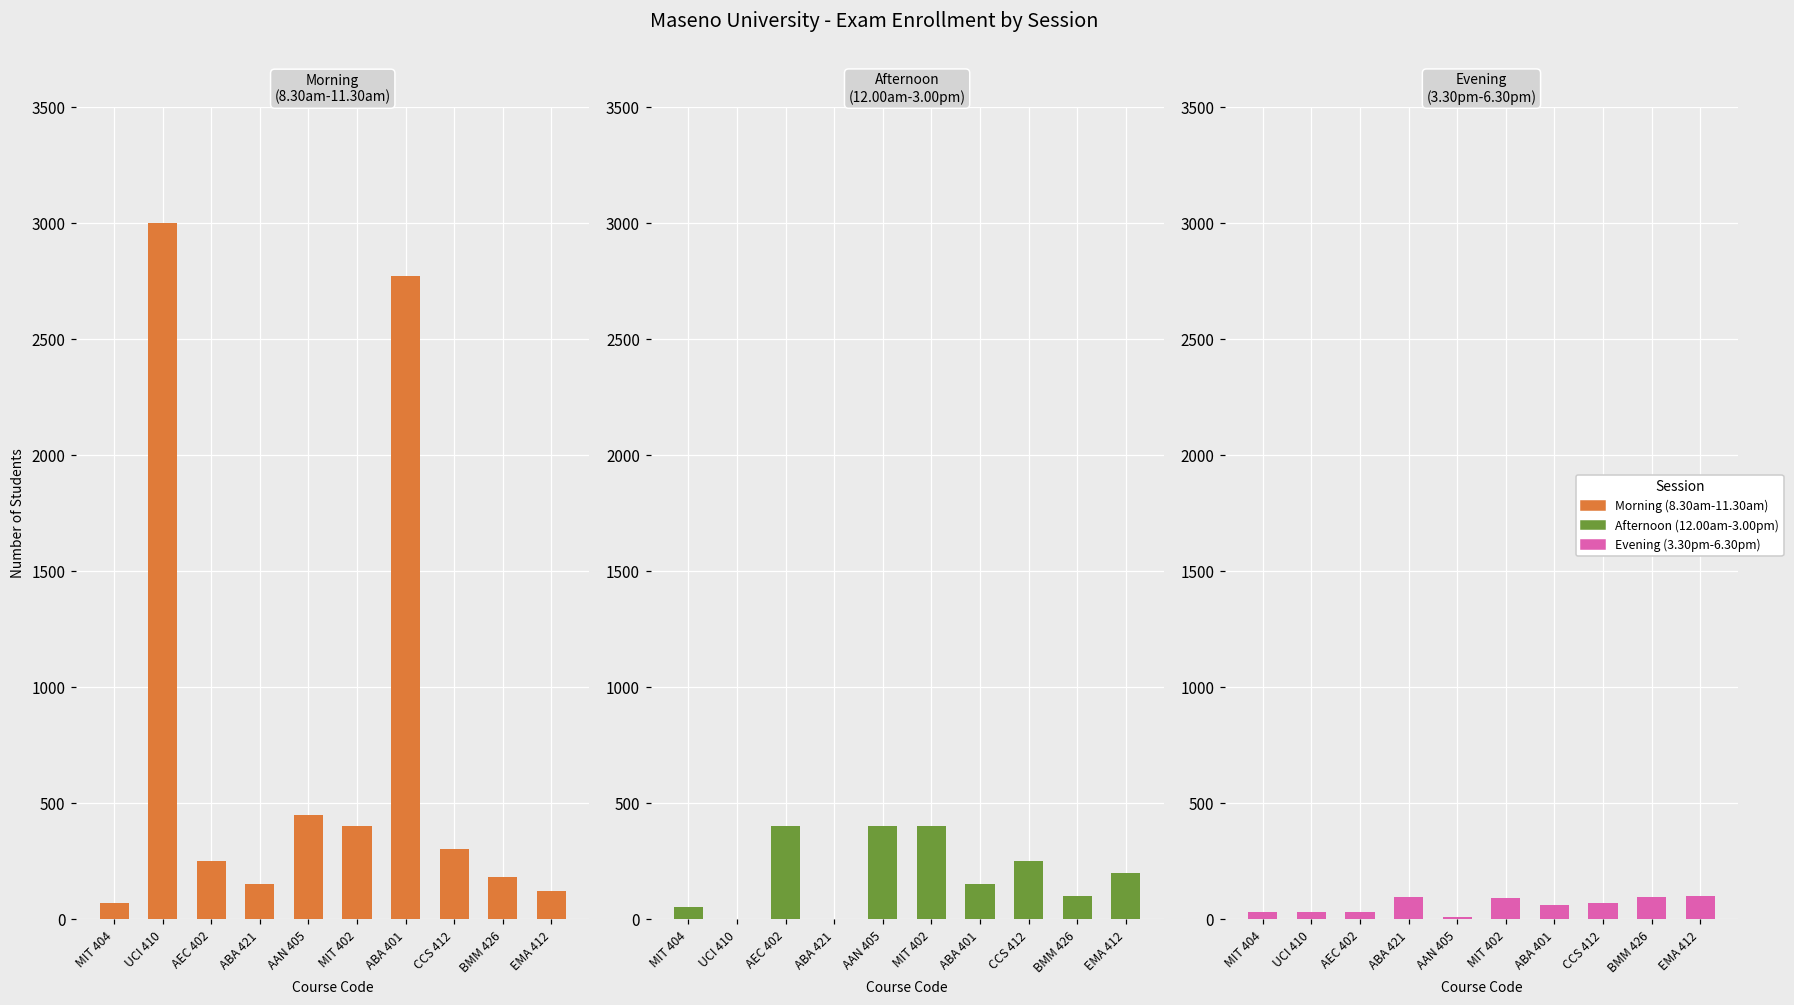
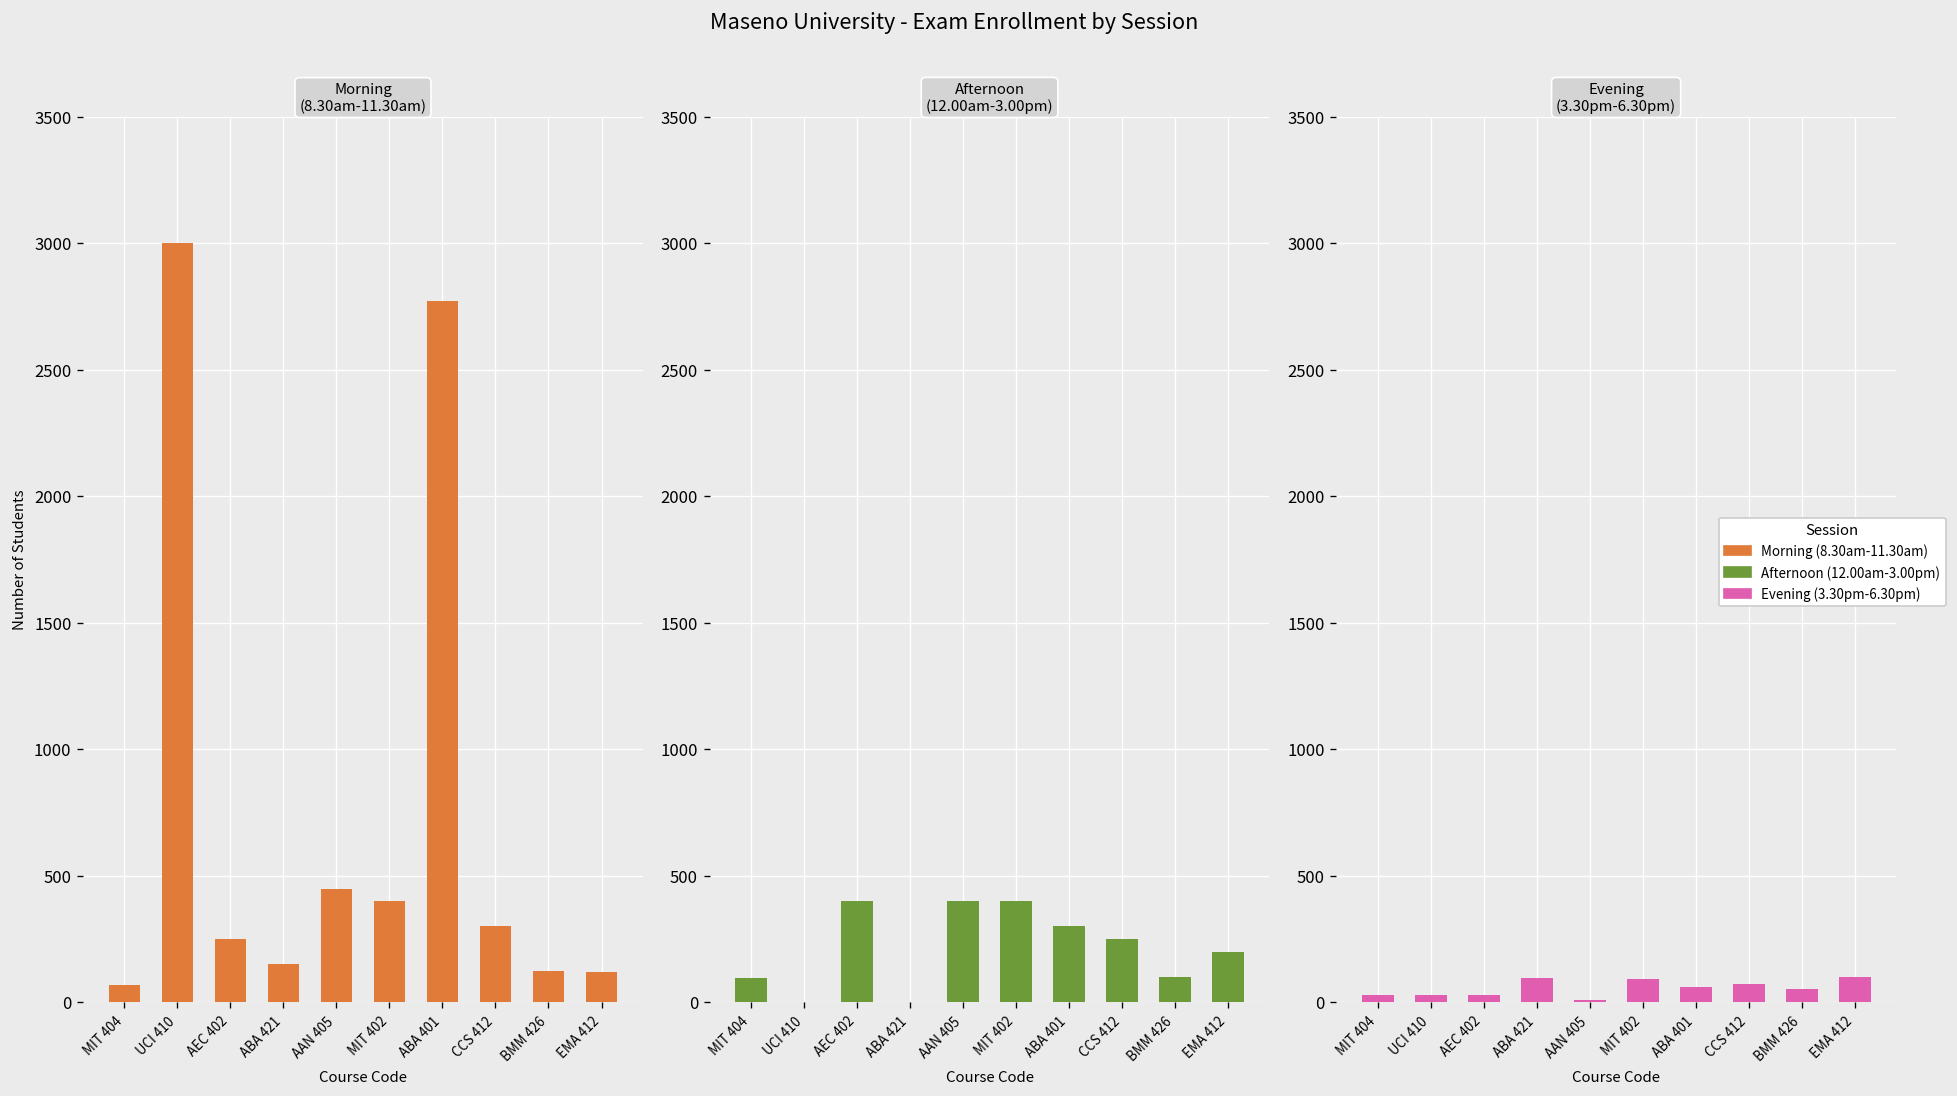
  {
    "Morning (8.30am-11.30am)": {
      "MIT 404": 70,
      "UCI 410": 3000,
      "AEC 402": 250,
      "ABA 421": 150,
      "AAN 405": 450,
      "MIT 402": 400,
      "ABA 401": 2770,
      "CCS 412": 300,
-     "BMM 426": 180,
+     "BMM 426": 130,
      "EMA 412": 120
    },
    "Afternoon (12.00am-3.00pm)": {
-     "MIT 404": 50,
+     "MIT 404": 100,
      "UCI 410": 0,
      "AEC 402": 400,
      "ABA 421": 0,
      "AAN 405": 400,
      "MIT 402": 400,
-     "ABA 401": 150,
+     "ABA 401": 300,
      "CCS 412": 250,
      "BMM 426": 100,
      "EMA 412": 200
    },
    "Evening (3.30pm-6.30pm)": {
      "MIT 404": 30,
      "UCI 410": 30,
      "AEC 402": 30,
      "ABA 421": 100,
      "MIT 402": 90,
      "ABA 401": 60,
      "CCS 412": 70,
-     "BMM 426": 90,
+     "BMM 426": 50,
      "EMA 412": 100
    }
  }
